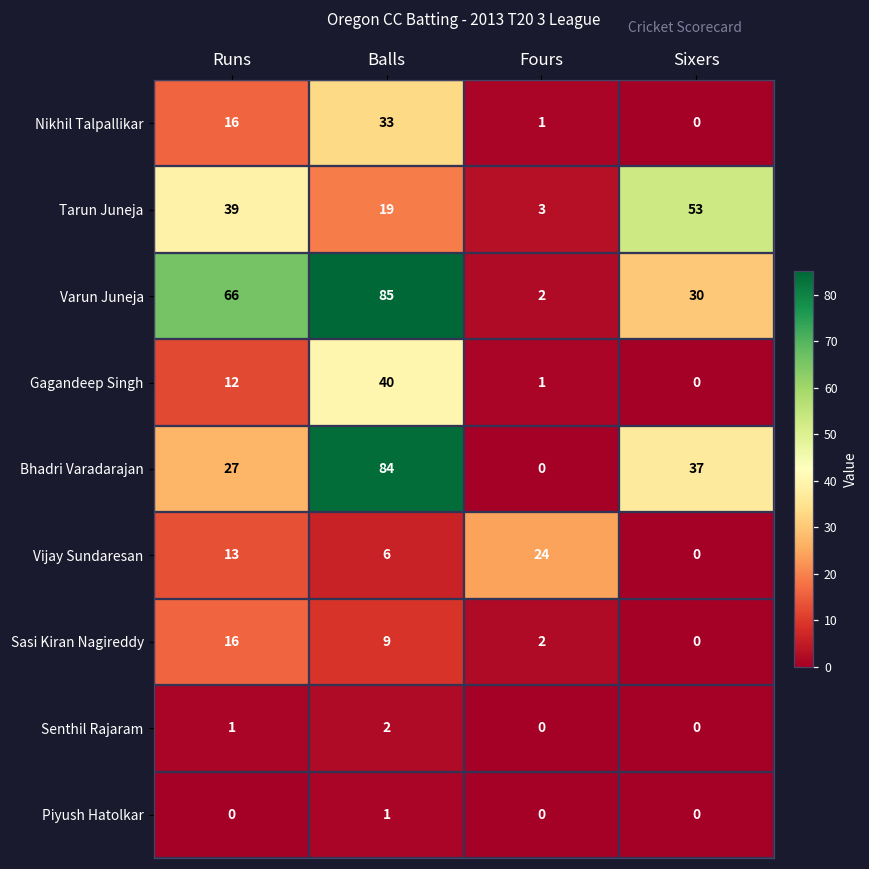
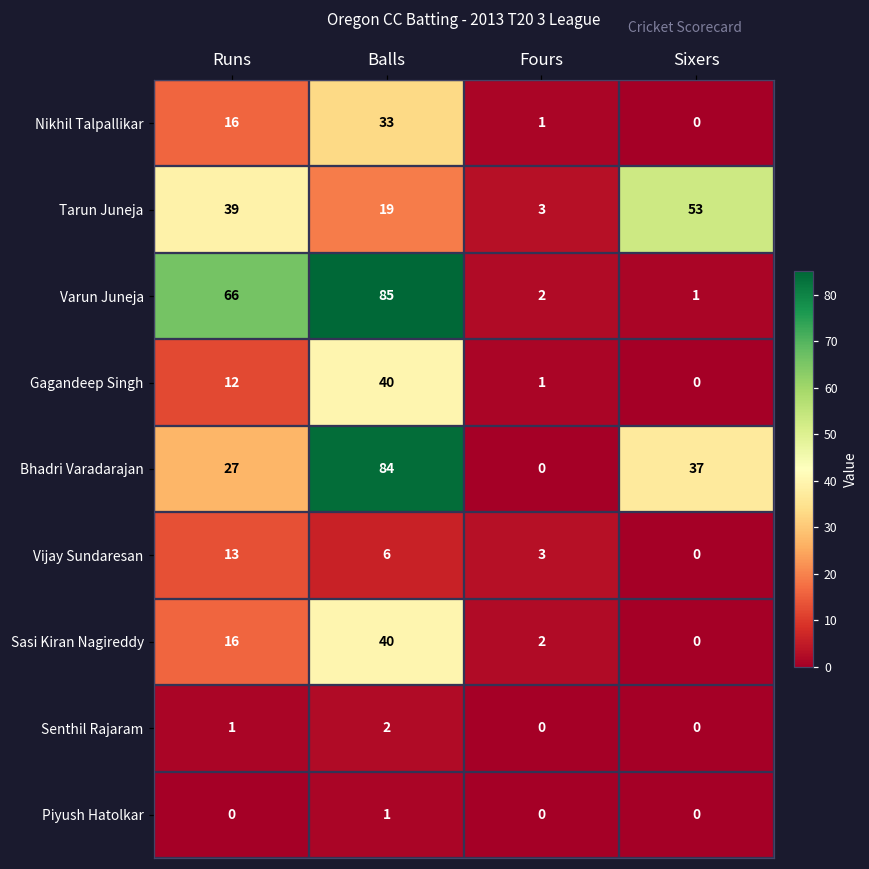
  {
    "Nikhil Talpallikar": {
      "Runs": 16,
      "Balls": 33,
      "Fours": 1,
      "Sixers": 0
    },
    "Tarun Juneja": {
      "Runs": 39,
      "Balls": 19,
      "Fours": 3,
      "Sixers": 53
    },
    "Varun Juneja": {
      "Runs": 66,
      "Balls": 85,
      "Fours": 2,
-     "Sixers": 30
+     "Sixers": 1
    },
    "Gagandeep Singh": {
      "Runs": 12,
      "Balls": 40,
      "Fours": 1,
      "Sixers": 0
    },
    "Bhadri Varadarajan": {
      "Runs": 27,
      "Balls": 84,
      "Fours": 0,
      "Sixers": 37
    },
    "Vijay Sundaresan": {
      "Runs": 13,
      "Balls": 6,
-     "Fours": 24,
+     "Fours": 3,
      "Sixers": 0
    },
    "Sasi Kiran Nagireddy": {
      "Runs": 16,
-     "Balls": 9,
+     "Balls": 40,
      "Fours": 2,
      "Sixers": 0
    },
    "Senthil Rajaram": {
      "Runs": 1,
      "Balls": 2,
      "Fours": 0,
      "Sixers": 0
    },
    "Piyush Hatolkar": {
      "Runs": 0,
      "Balls": 1,
      "Fours": 0,
      "Sixers": 0
    }
  }
